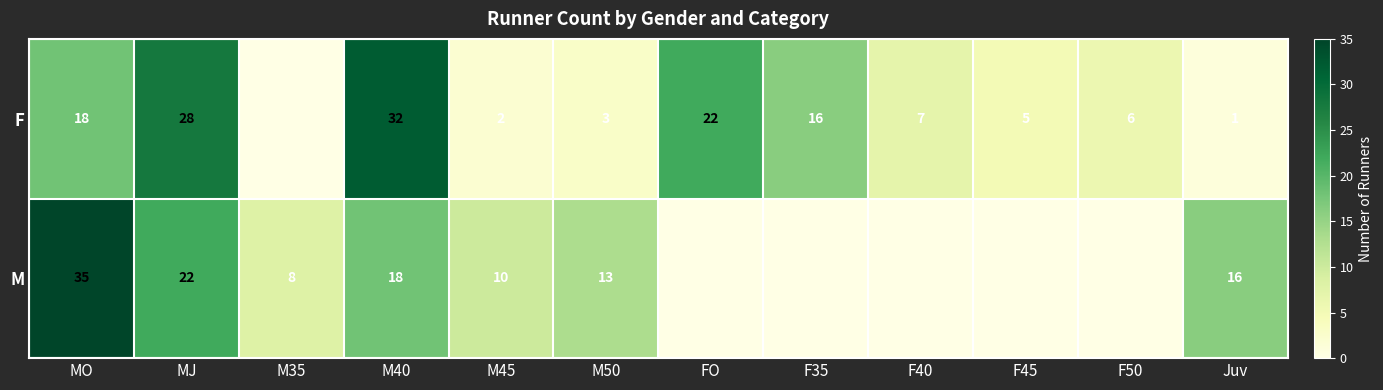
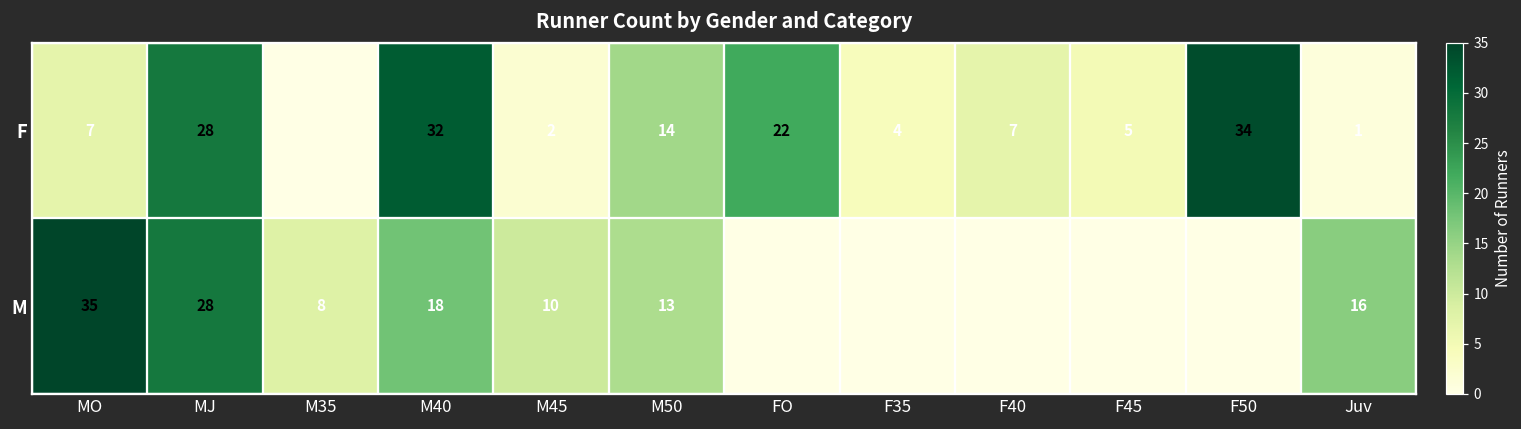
  {
    "F": {
-     "MO": 18,
+     "MO": 7,
      "MJ": 28,
      "M40": 32,
-     "M50": 3,
+     "M50": 14,
      "FO": 22,
-     "F35": 16,
+     "F35": 4,
      "F40": 7,
      "F45": 5,
-     "F50": 6
+     "F50": 34
    },
    "M": {
      "MO": 35,
-     "MJ": 22,
+     "MJ": 28,
      "M35": 8,
      "M40": 18,
      "M45": 10,
      "M50": 13,
      "Juv": 16
    }
  }
